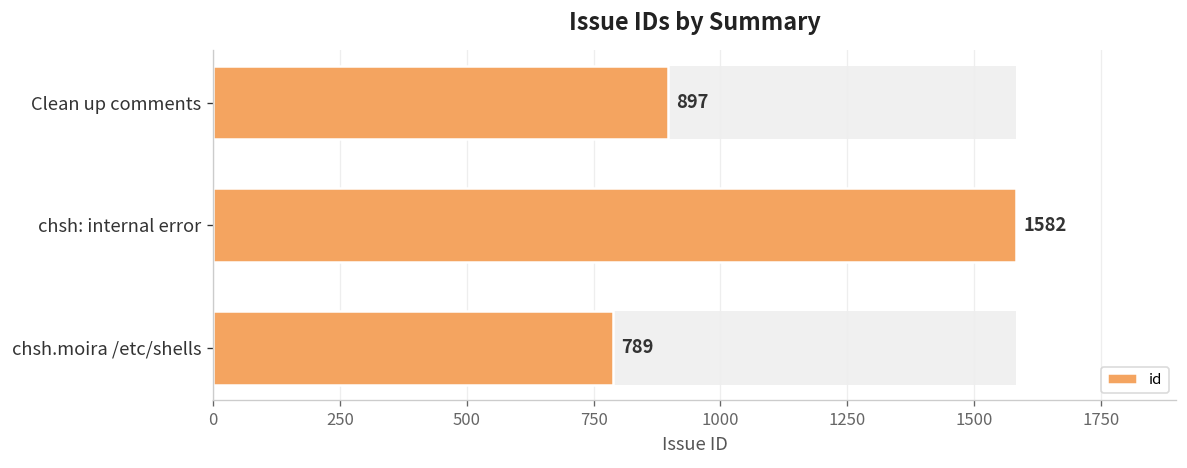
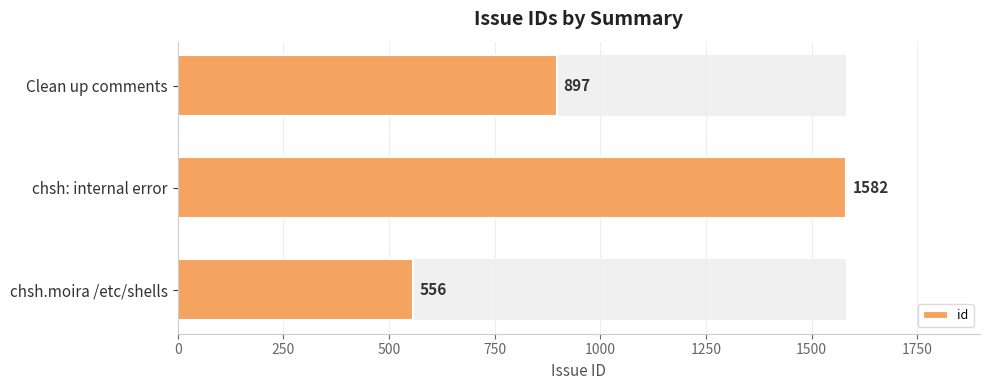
  {
    "id": {
      "chsh: internal error": 1582,
-     "chsh.moira /etc/shells": 789
+     "chsh.moira /etc/shells": 556
    }
  }
